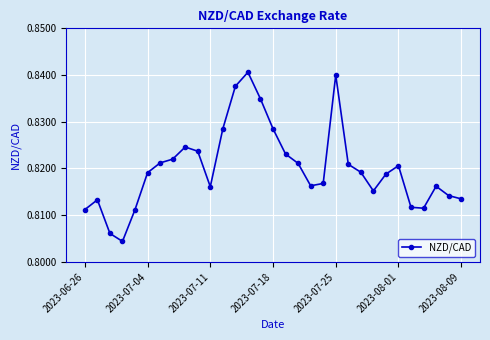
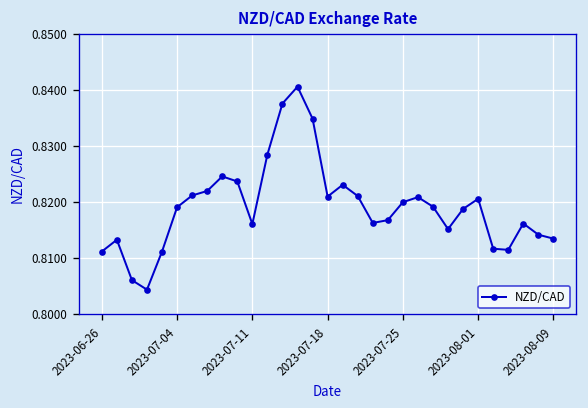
  {
    "2023-06-26": 0.811,
    "2023-07-04": 0.819,
    "2023-07-11": 0.816,
-   "2023-07-18": 0.829,
-   "2023-07-25": 0.84,
+   "2023-07-18": 0.821,
+   "2023-07-25": 0.82,
    "2023-08-01": 0.821,
    "2023-08-09": 0.814
  }
